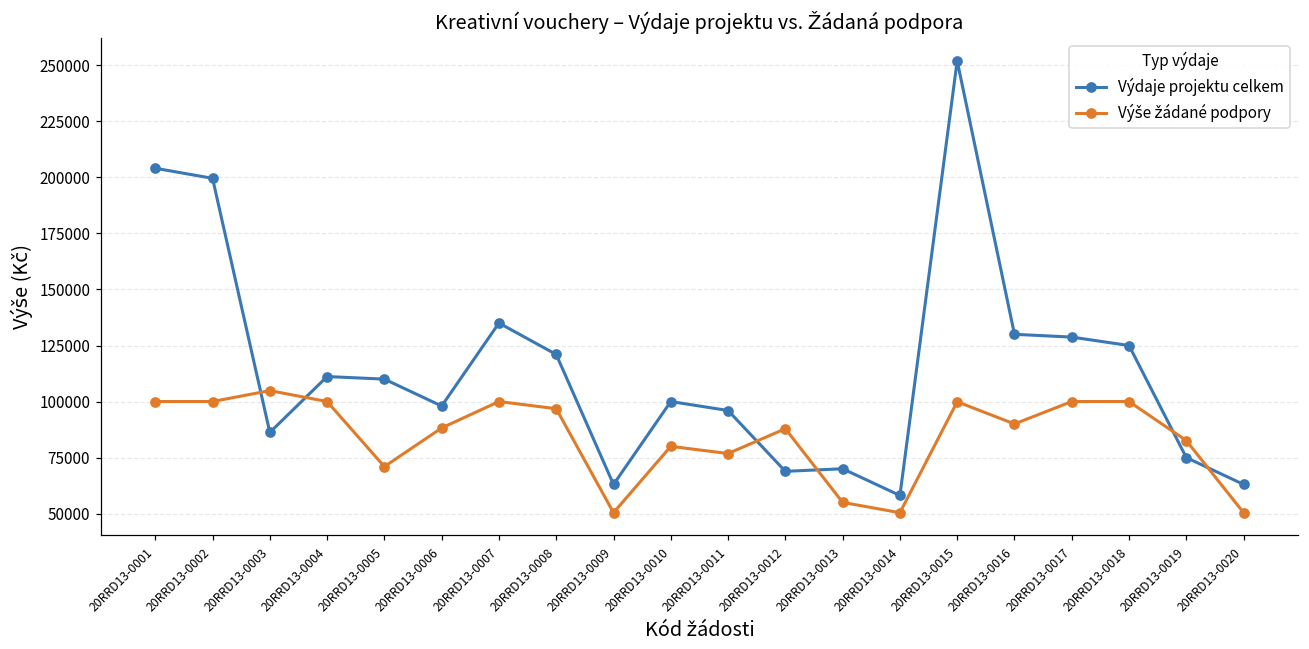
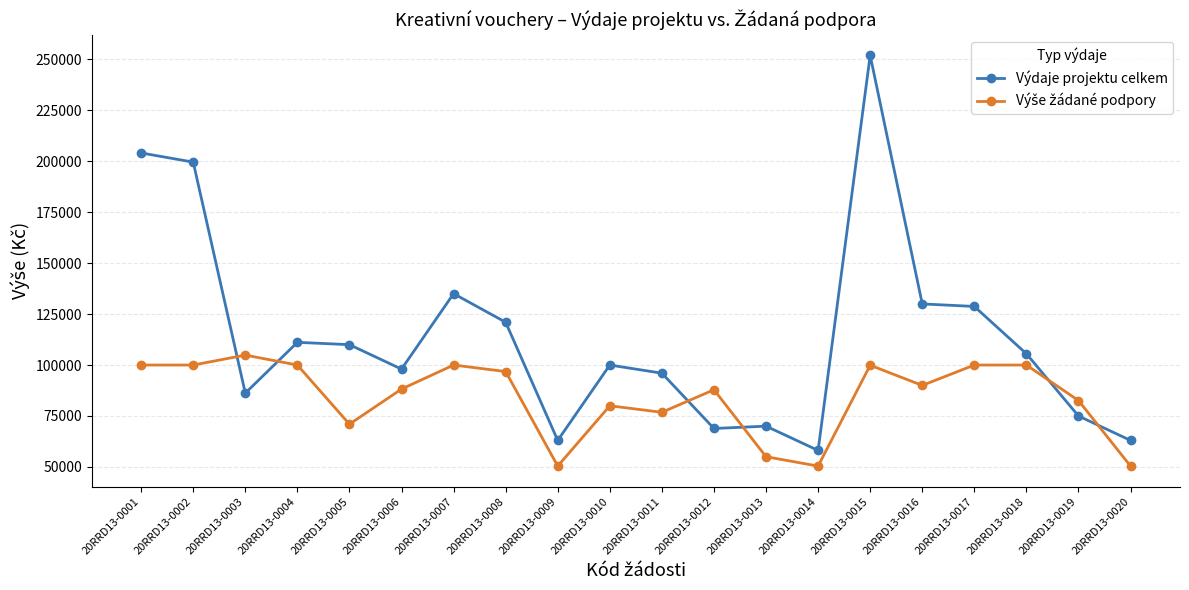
  {
    "Výdaje projektu celkem": {
      "20RRD13-0001": 204000,
      "20RRD13-0002": 200000,
      "20RRD13-0003": 86000,
      "20RRD13-0004": 111000,
      "20RRD13-0005": 110000,
      "20RRD13-0006": 98000,
      "20RRD13-0007": 135000,
      "20RRD13-0008": 121000,
      "20RRD13-0009": 63000,
      "20RRD13-0010": 100000,
      "20RRD13-0011": 96000,
      "20RRD13-0012": 69000,
      "20RRD13-0013": 70000,
      "20RRD13-0014": 58000,
      "20RRD13-0015": 252000,
      "20RRD13-0016": 130000,
      "20RRD13-0017": 129000,
-     "20RRD13-0018": 125000,
+     "20RRD13-0018": 106000,
      "20RRD13-0019": 75000,
      "20RRD13-0020": 63000
    },
    "Výše žádané podpory": {
      "20RRD13-0001": 100000,
      "20RRD13-0002": 100000,
      "20RRD13-0003": 105000,
      "20RRD13-0004": 100000,
      "20RRD13-0005": 71000,
      "20RRD13-0006": 88000,
      "20RRD13-0007": 100000,
      "20RRD13-0008": 97000,
      "20RRD13-0009": 50000,
      "20RRD13-0010": 80000,
      "20RRD13-0011": 77000,
      "20RRD13-0012": 88000,
      "20RRD13-0013": 55000,
      "20RRD13-0014": 50000,
      "20RRD13-0015": 100000,
      "20RRD13-0016": 90000,
      "20RRD13-0017": 100000,
      "20RRD13-0018": 100000,
      "20RRD13-0019": 83000,
      "20RRD13-0020": 50000
    }
  }
